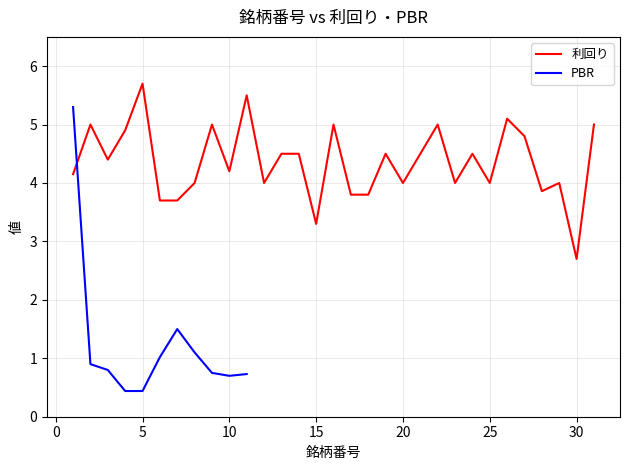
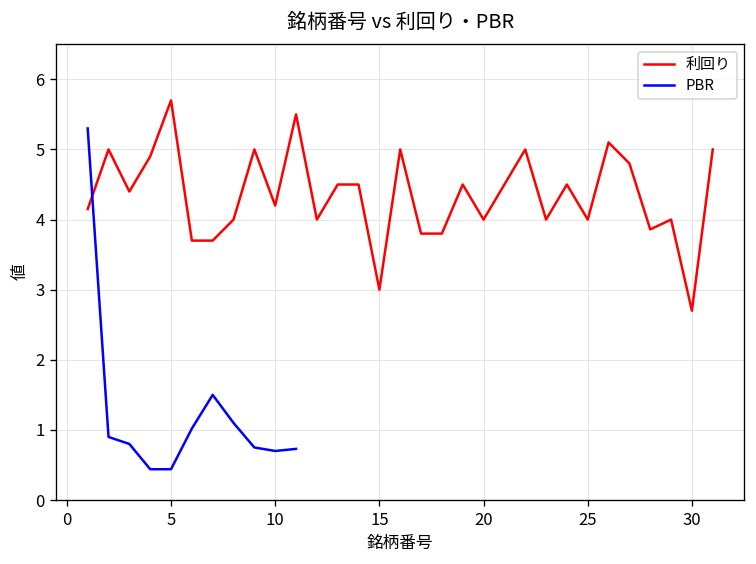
  {
    "利回り": {
      "5": 5.7,
      "10": 4.2,
-     "15": 3.3,
+     "15": 3.0,
      "20": 4.0,
      "25": 4.0,
      "30": 2.7
    },
    "PBR": {
      "5": 0.4,
      "10": 0.7
    }
  }
